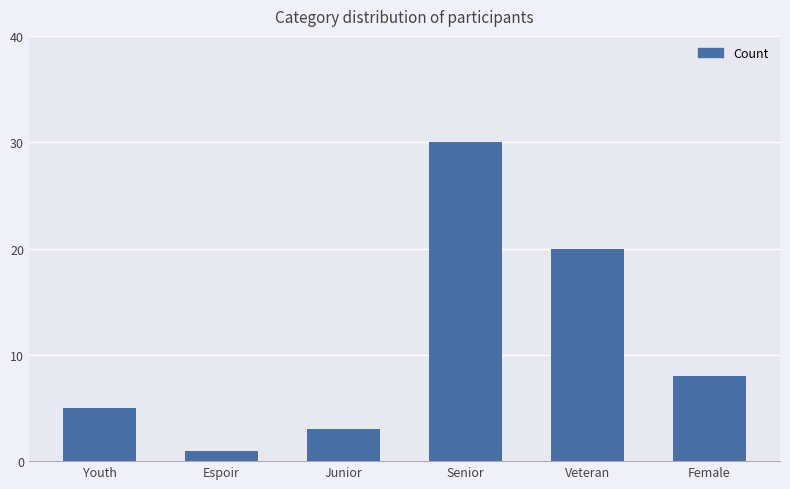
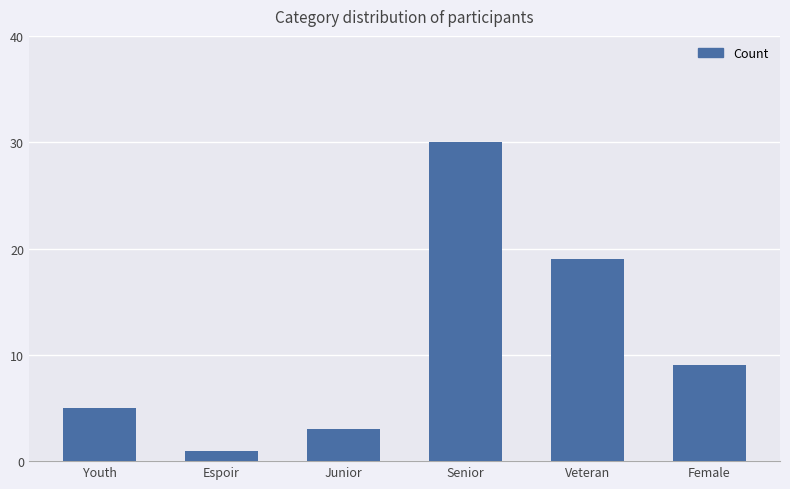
  {
    "Youth": 5,
    "Espoir": 1,
    "Junior": 3,
    "Senior": 30,
-   "Veteran": 20,
-   "Female": 8
+   "Veteran": 19,
+   "Female": 9
  }
